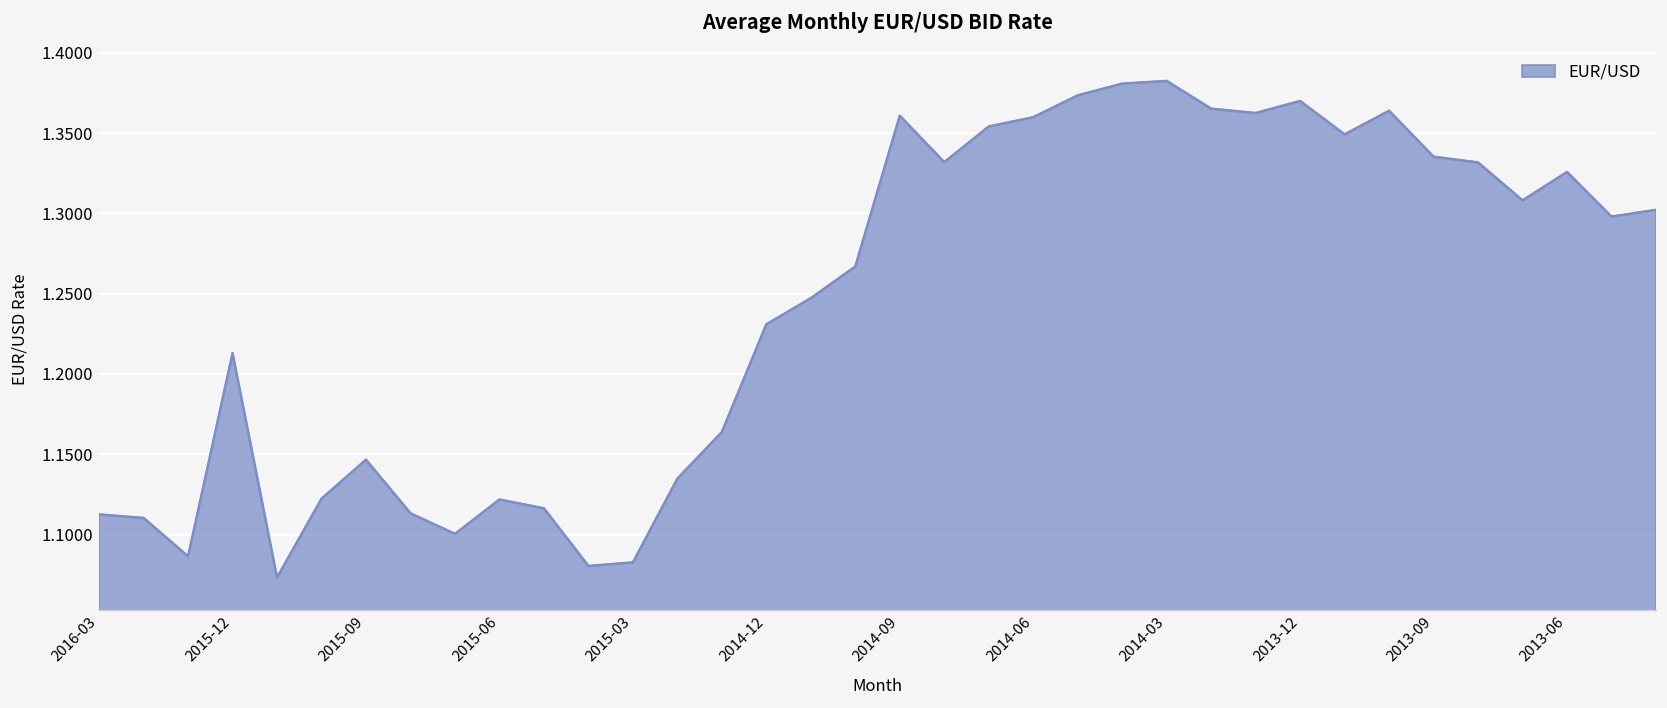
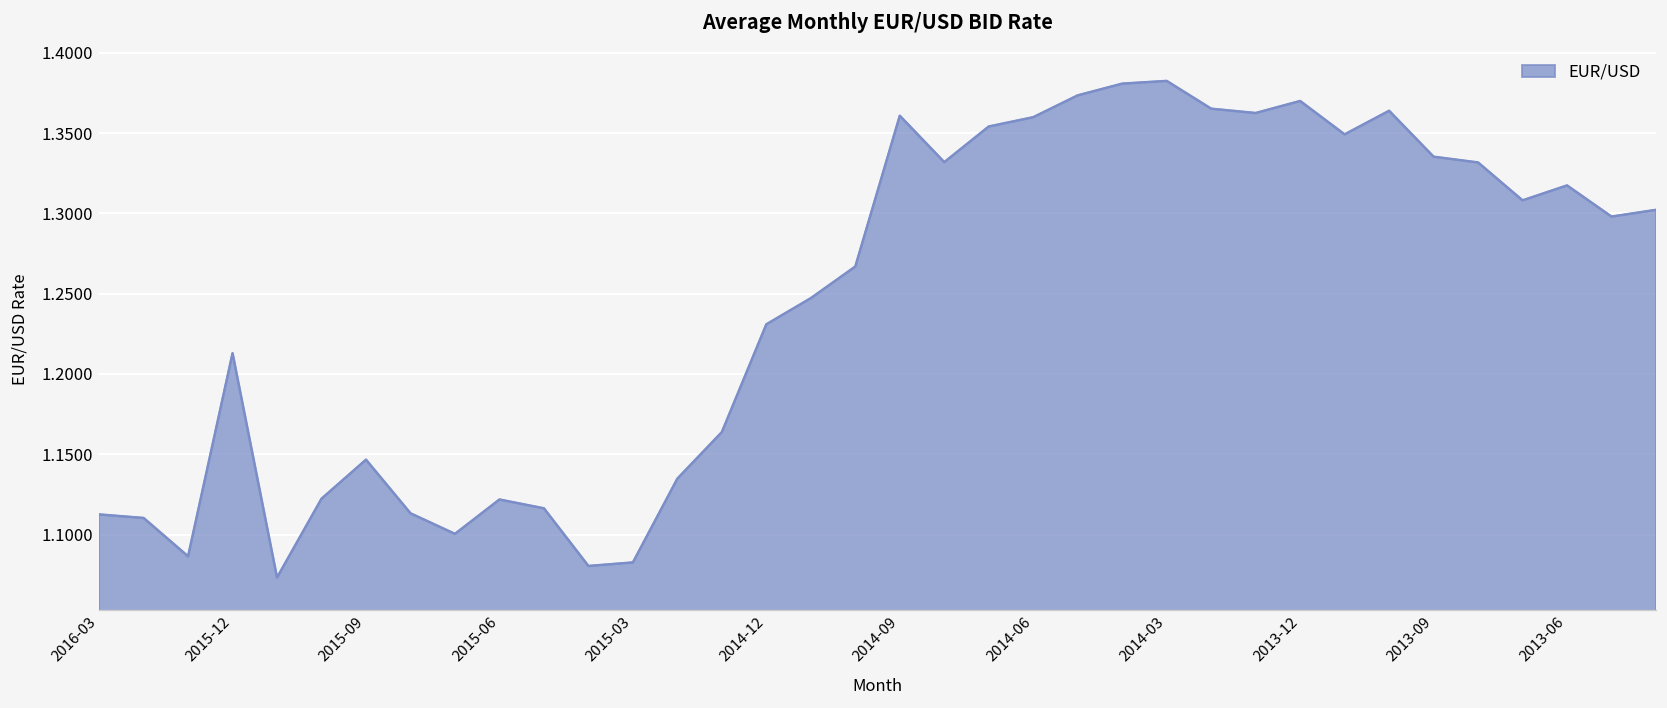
  {
    "2016-03": 1.113,
    "2015-12": 1.213,
    "2015-09": 1.147,
    "2015-06": 1.122,
    "2015-03": 1.083,
    "2014-12": 1.231,
    "2014-09": 1.361,
    "2014-06": 1.360,
    "2014-03": 1.383,
    "2013-12": 1.370,
    "2013-09": 1.335,
-   "2013-06": 1.326
+   "2013-06": 1.317
  }
